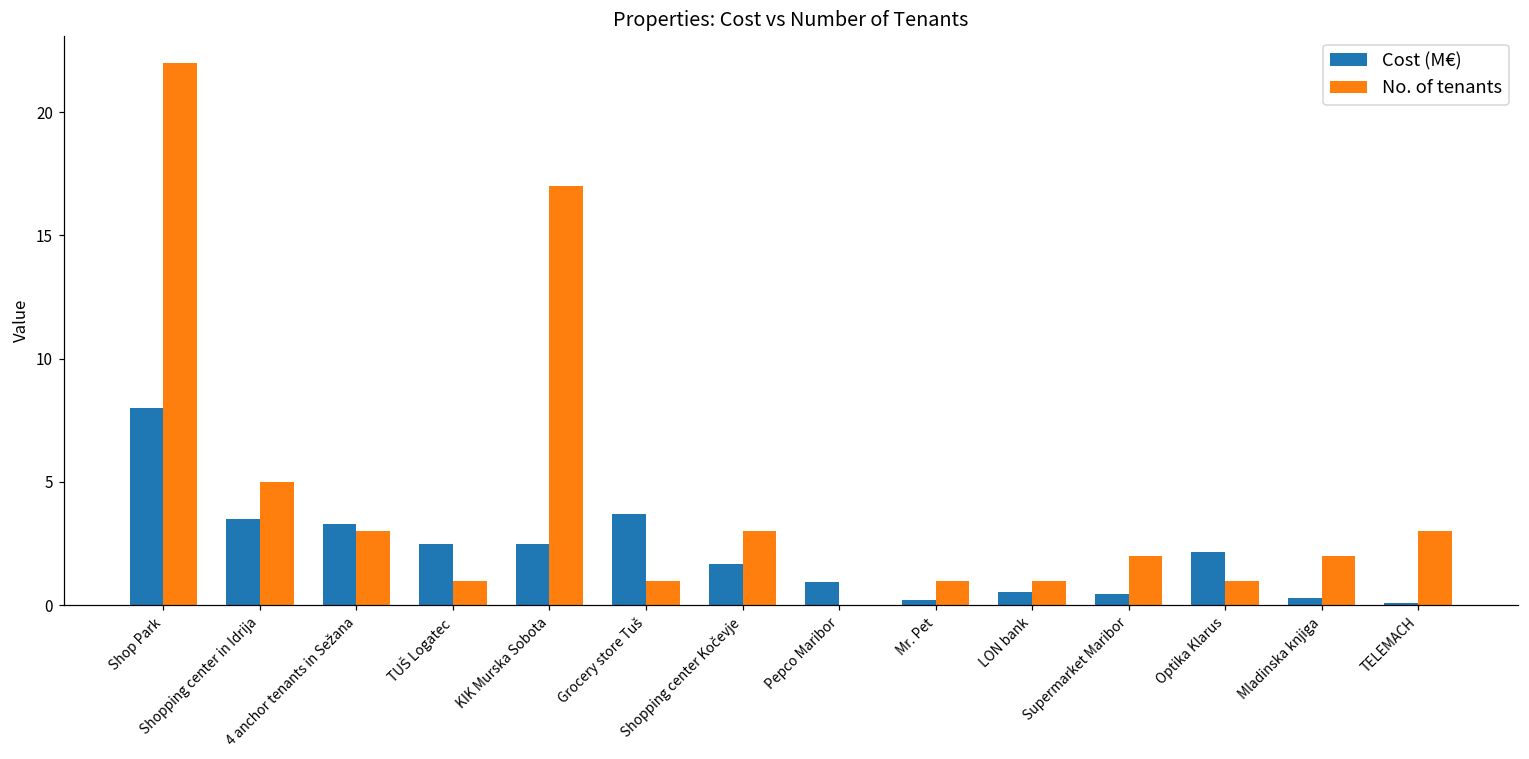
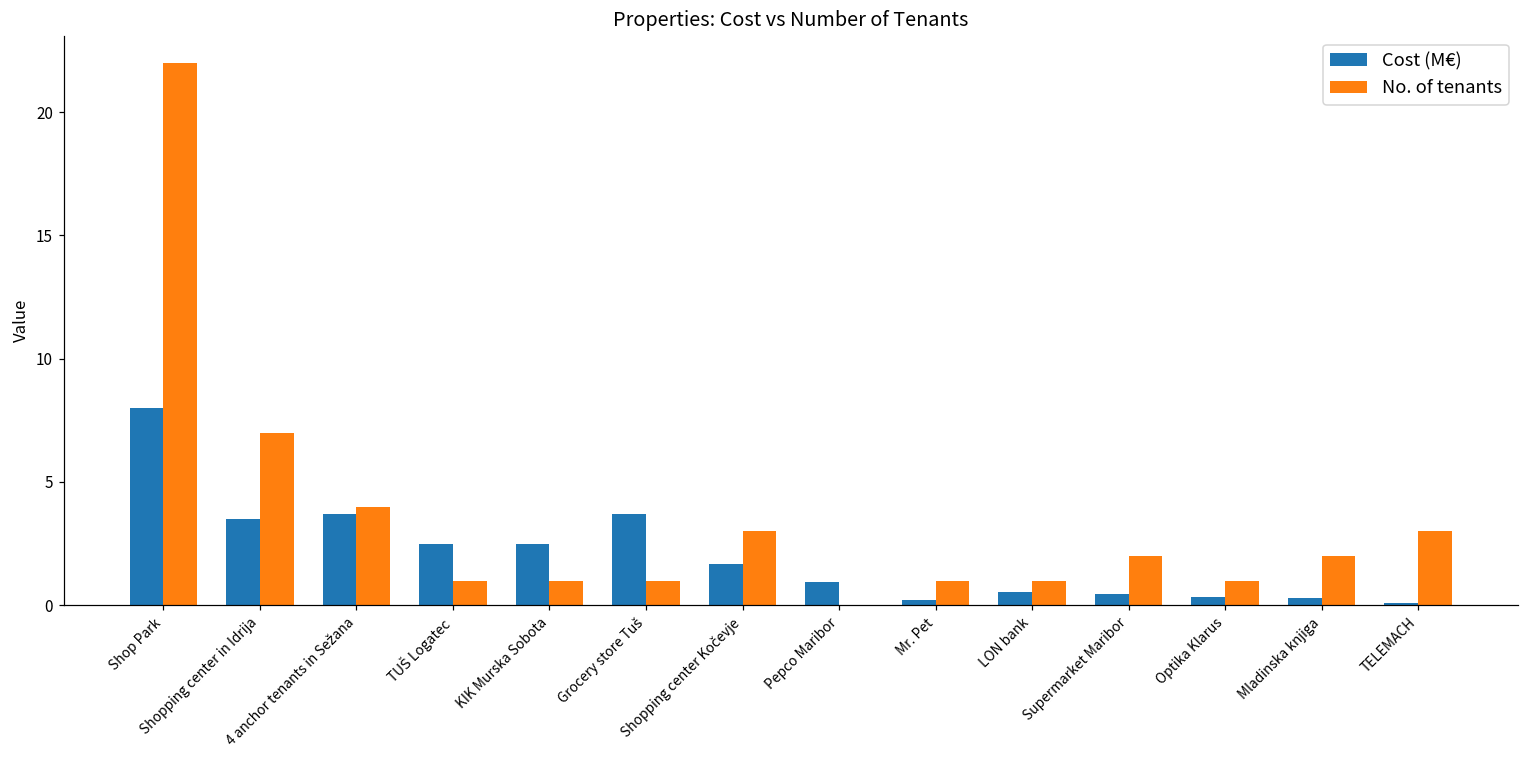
  {
    "Cost (M€)": {
      "Shop Park": 8.0,
      "Shopping center in Idrija": 3.5,
-     "4 anchor tenants in Sežana": 3.3,
+     "4 anchor tenants in Sežana": 3.7,
      "TUŠ Logatec": 2.5,
      "KIK Murska Sobota": 2.5,
      "Grocery store Tuš": 3.7,
      "Shopping center Kočevje": 1.7,
      "Pepco Maribor": 0.9,
      "Mr. Pet": 0.2,
      "LON bank": 0.6,
      "Supermarket Maribor": 0.5,
-     "Optika Klarus": 2.1,
+     "Optika Klarus": 0.3,
      "Mladinska knjiga": 0.3
    },
    "No. of tenants": {
      "Shop Park": 22,
-     "Shopping center in Idrija": 5,
-     "4 anchor tenants in Sežana": 3,
+     "Shopping center in Idrija": 7,
+     "4 anchor tenants in Sežana": 4,
      "TUŠ Logatec": 1,
-     "KIK Murska Sobota": 17,
+     "KIK Murska Sobota": 1,
      "Grocery store Tuš": 1,
      "Shopping center Kočevje": 3,
      "Pepco Maribor": 0,
      "Mr. Pet": 1,
      "LON bank": 1,
      "Supermarket Maribor": 2,
      "Optika Klarus": 1,
      "Mladinska knjiga": 2,
      "TELEMACH": 3
    }
  }
